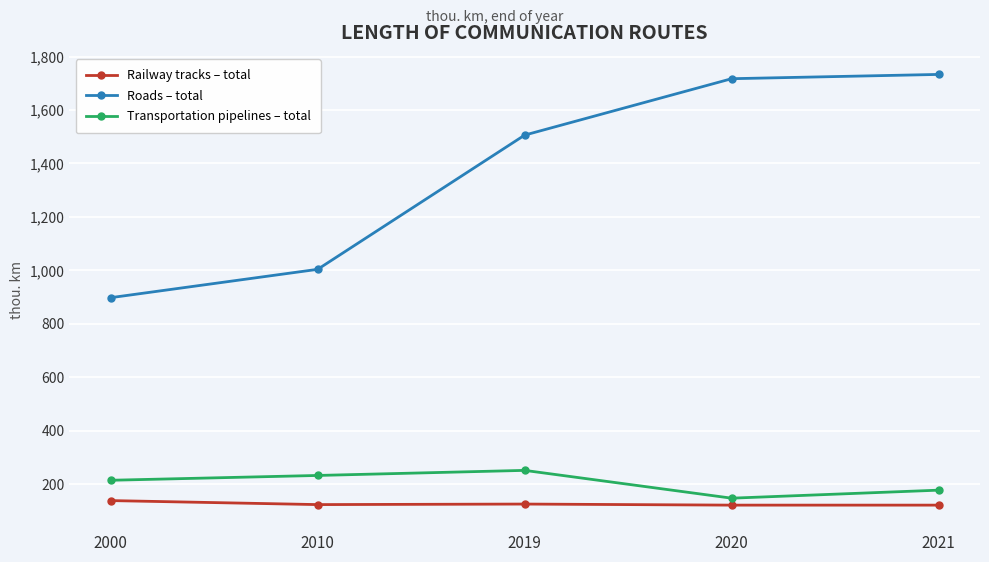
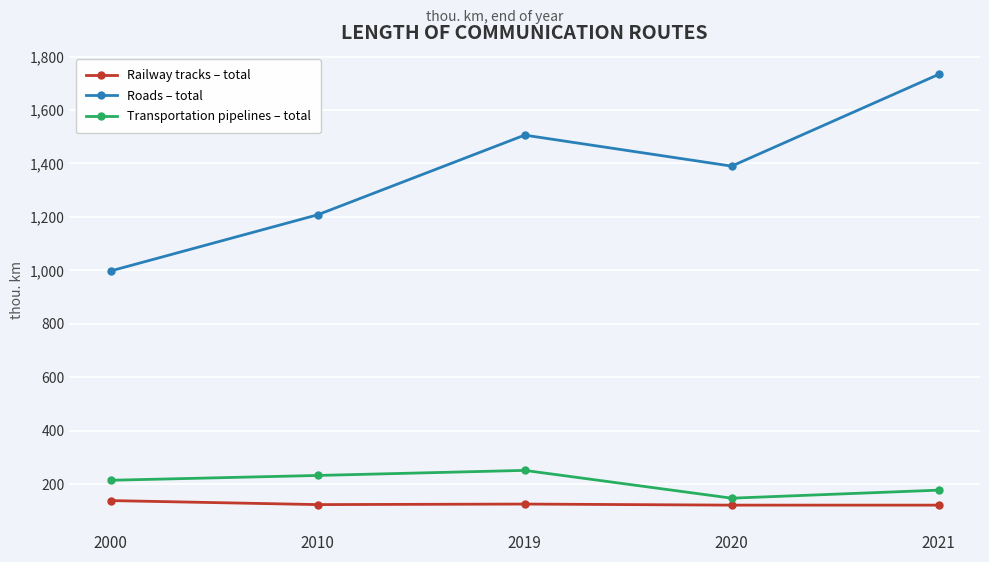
  {
    "Railway tracks – total": {
      "2000": "140",
      "2010": "120",
      "2019": "130",
      "2020": "120",
      "2021": "120"
    },
    "Roads – total": {
-     "2000": "900",
-     "2010": "1,000",
+     "2000": "1,000",
+     "2010": "1,210",
      "2019": "1,510",
-     "2020": "1,720",
+     "2020": "1,390",
      "2021": "1,730"
    },
    "Transportation pipelines – total": {
      "2000": "220",
      "2010": "230",
      "2019": "250",
      "2020": "150",
      "2021": "180"
    }
  }
